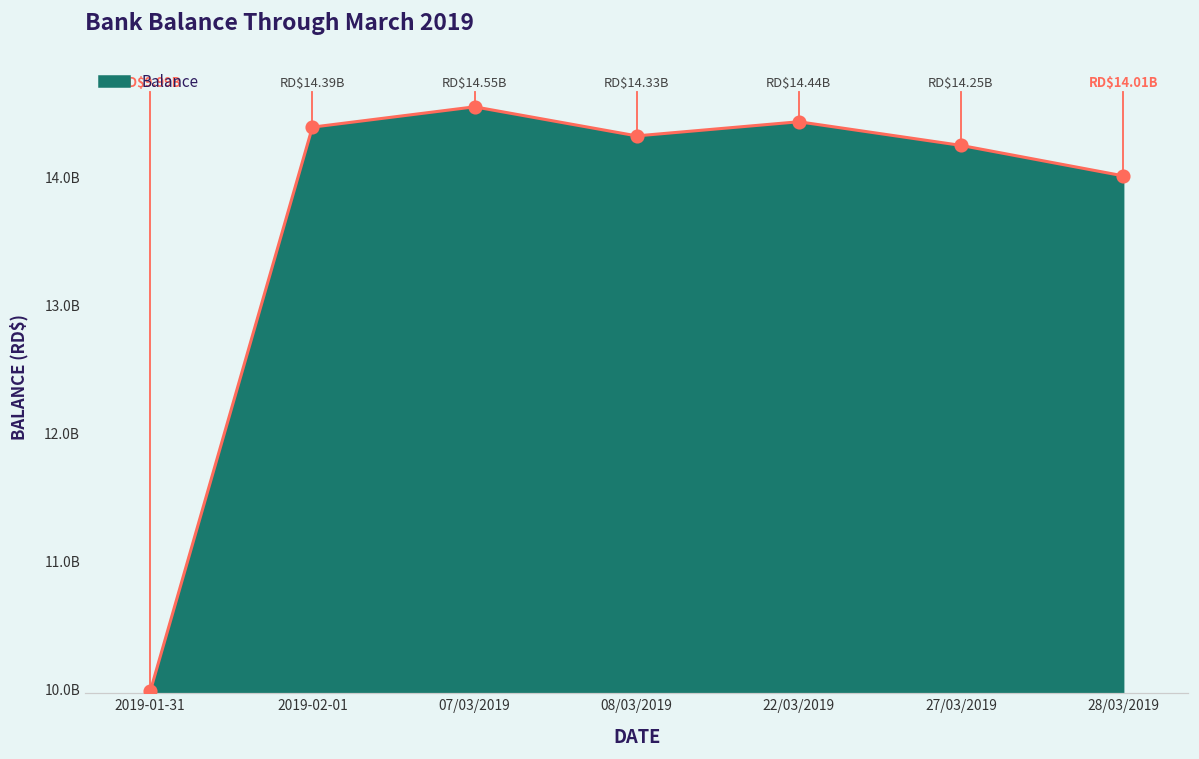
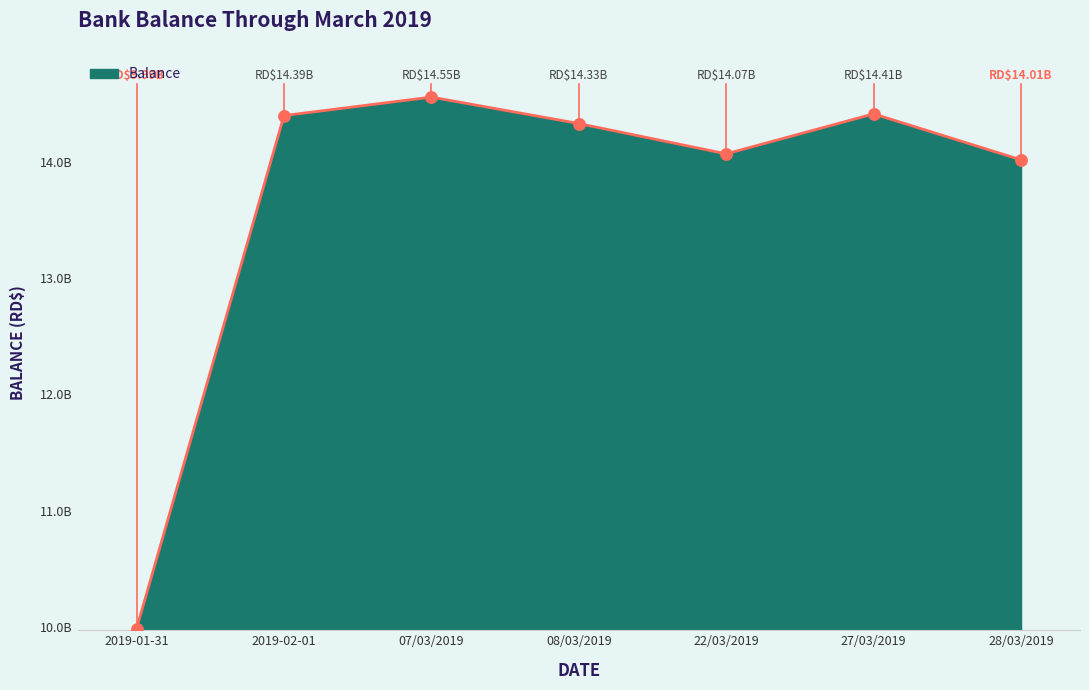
  {
    "Balance": {
-     "22/03/2019": "$14.44B",
-     "27/03/2019": "$14.25B"
+     "22/03/2019": "$14.07B",
+     "27/03/2019": "$14.41B"
    }
  }
